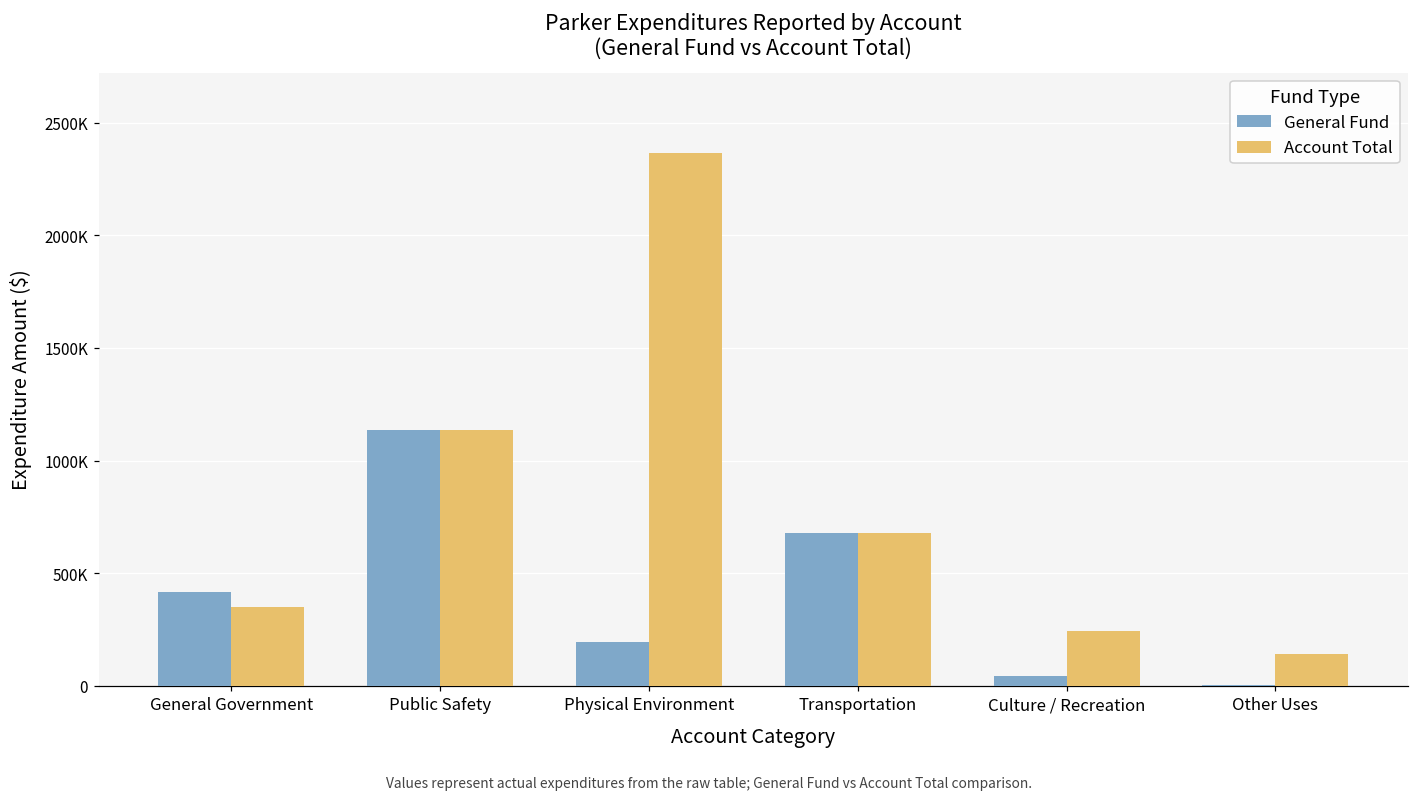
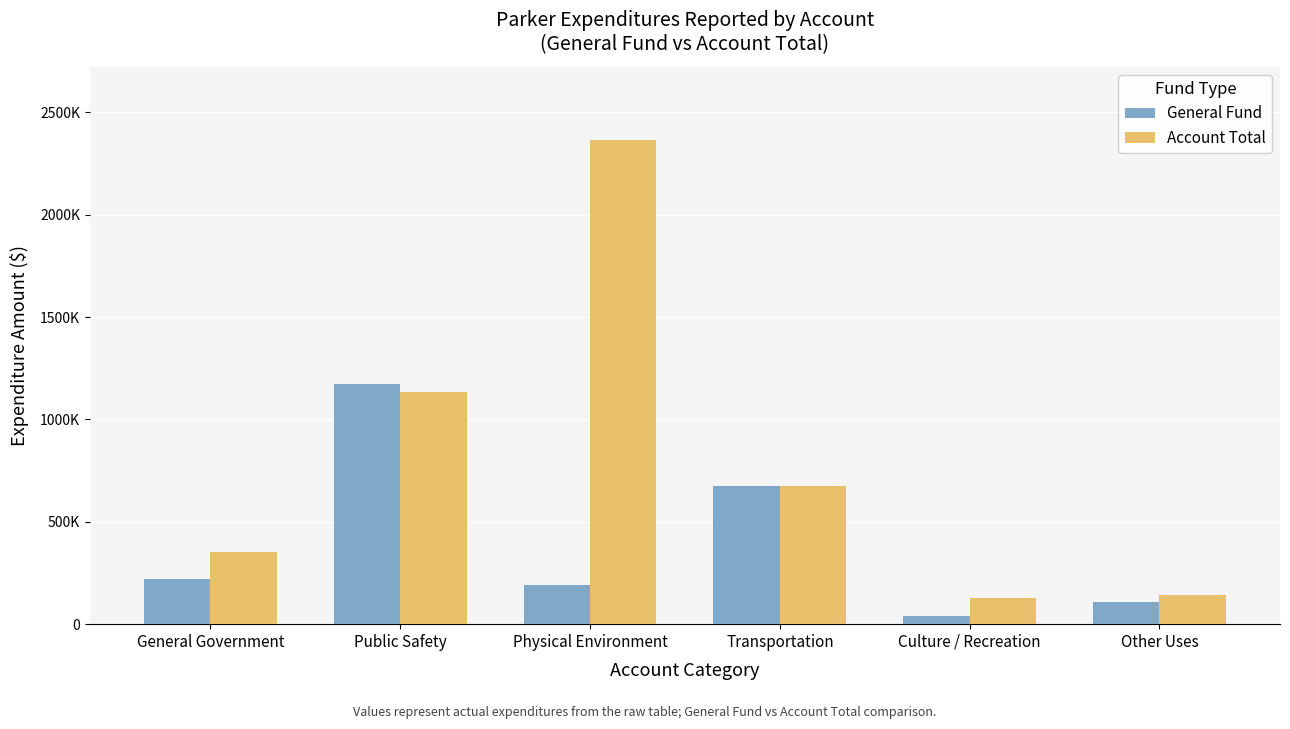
  {
    "General Fund": {
-     "General Government": 420000,
-     "Public Safety": 1130000,
+     "General Government": 220000,
+     "Public Safety": 1170000,
      "Physical Environment": 190000,
      "Transportation": 680000,
      "Culture / Recreation": 40000,
-     "Other Uses": 0
+     "Other Uses": 110000
    },
    "Account Total": {
      "General Government": 350000,
      "Public Safety": 1130000,
      "Physical Environment": 2370000,
      "Transportation": 680000,
-     "Culture / Recreation": 240000,
+     "Culture / Recreation": 130000,
      "Other Uses": 140000
    }
  }
